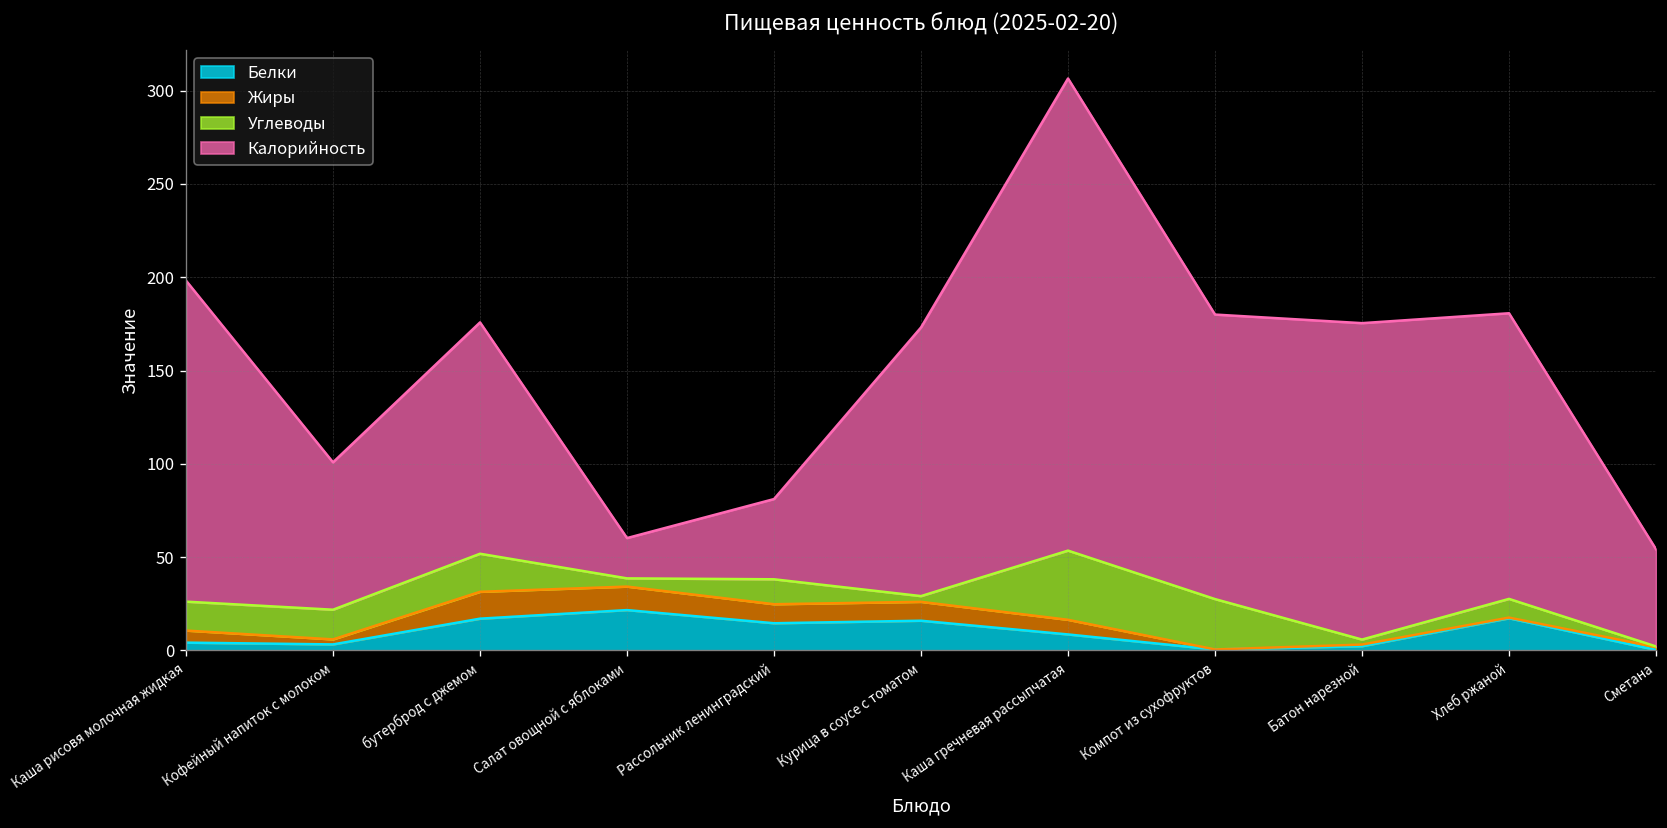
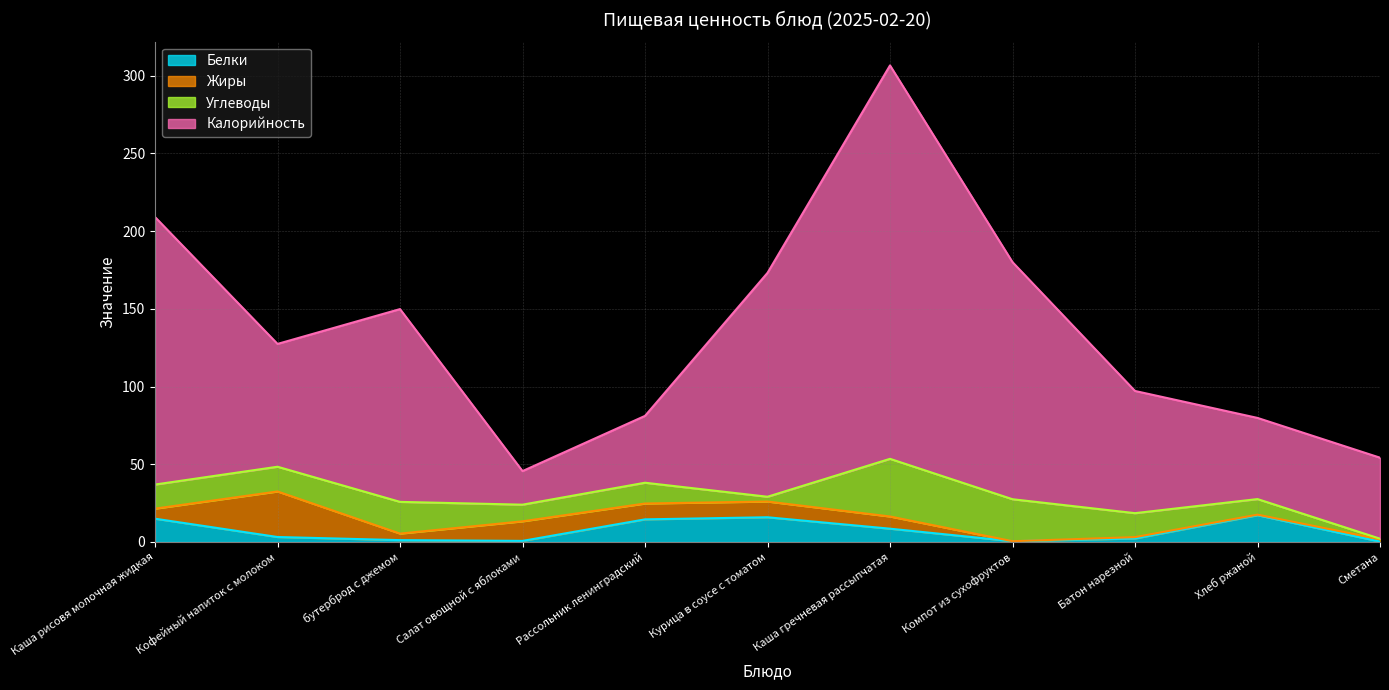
  {
    "Белки": {
-     "Каша рисовя молочная жидкая": 4,
+     "Каша рисовя молочная жидкая": 15,
      "Кофейный напиток с молоком": 3,
-     "бутерброд с джемом": 17,
-     "Салат овощной с яблоками": 22,
+     "бутерброд с джемом": 1,
+     "Салат овощной с яблоками": 1,
      "Рассольник ленинградский": 15,
      "Курица в соусе с томатом": 16,
      "Каша гречневая рассыпчатая": 9
    },
    "Жиры": {
      "Каша рисовя молочная жидкая": 6,
-     "Кофейный напиток с молоком": 3,
-     "бутерброд с джемом": 14,
+     "Кофейный напиток с молоком": 29,
+     "бутерброд с джемом": 4,
      "Салат овощной с яблоками": 13,
      "Рассольник ленинградский": 10,
      "Курица в соусе с томатом": 10,
      "Каша гречневая рассыпчатая": 8
    },
    "Углеводы": {
      "Каша рисовя молочная жидкая": 16,
      "Кофейный напиток с молоком": 16,
      "бутерброд с джемом": 20,
-     "Салат овощной с яблоками": 4,
+     "Салат овощной с яблоками": 11,
      "Рассольник ленинградский": 13,
      "Курица в соусе с томатом": 3,
      "Каша гречневая рассыпчатая": 37,
      "Компот из сухофруктов": 27,
-     "Батон нарезной": 3,
+     "Батон нарезной": 15,
      "Хлеб ржаной": 10
    },
    "Калорийность": {
      "Каша рисовя молочная жидкая": 172,
      "Кофейный напиток с молоком": 79,
      "бутерброд с джемом": 124,
      "Салат овощной с яблоками": 22,
      "Рассольник ленинградский": 43,
      "Курица в соусе с томатом": 144,
      "Каша гречневая рассыпчатая": 253,
      "Компот из сухофруктов": 153,
-     "Батон нарезной": 170,
-     "Хлеб ржаной": 153,
+     "Батон нарезной": 79,
+     "Хлеб ржаной": 52,
      "Сметана": 52
    }
  }
